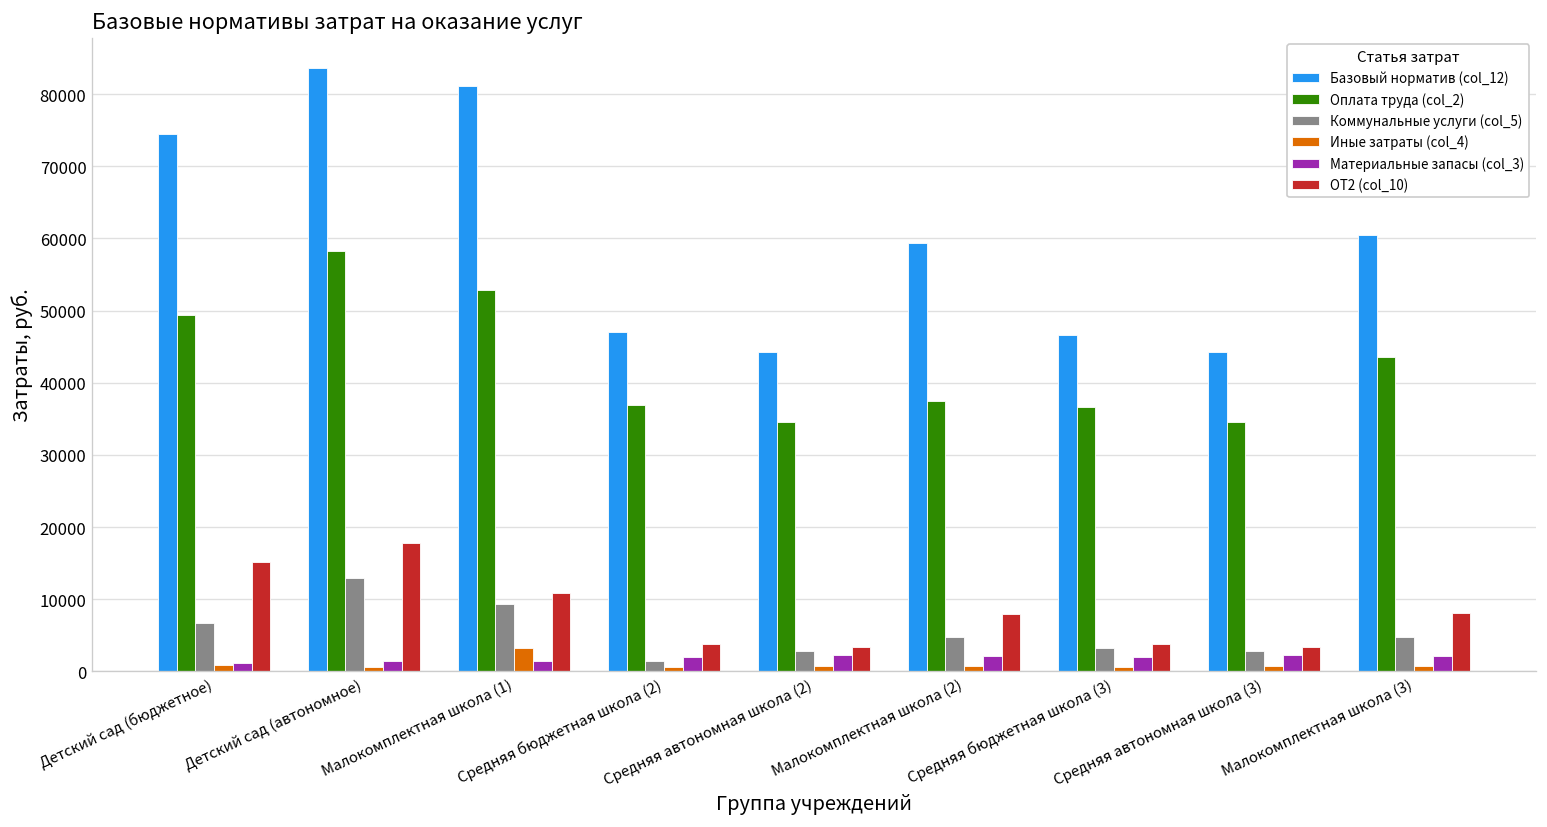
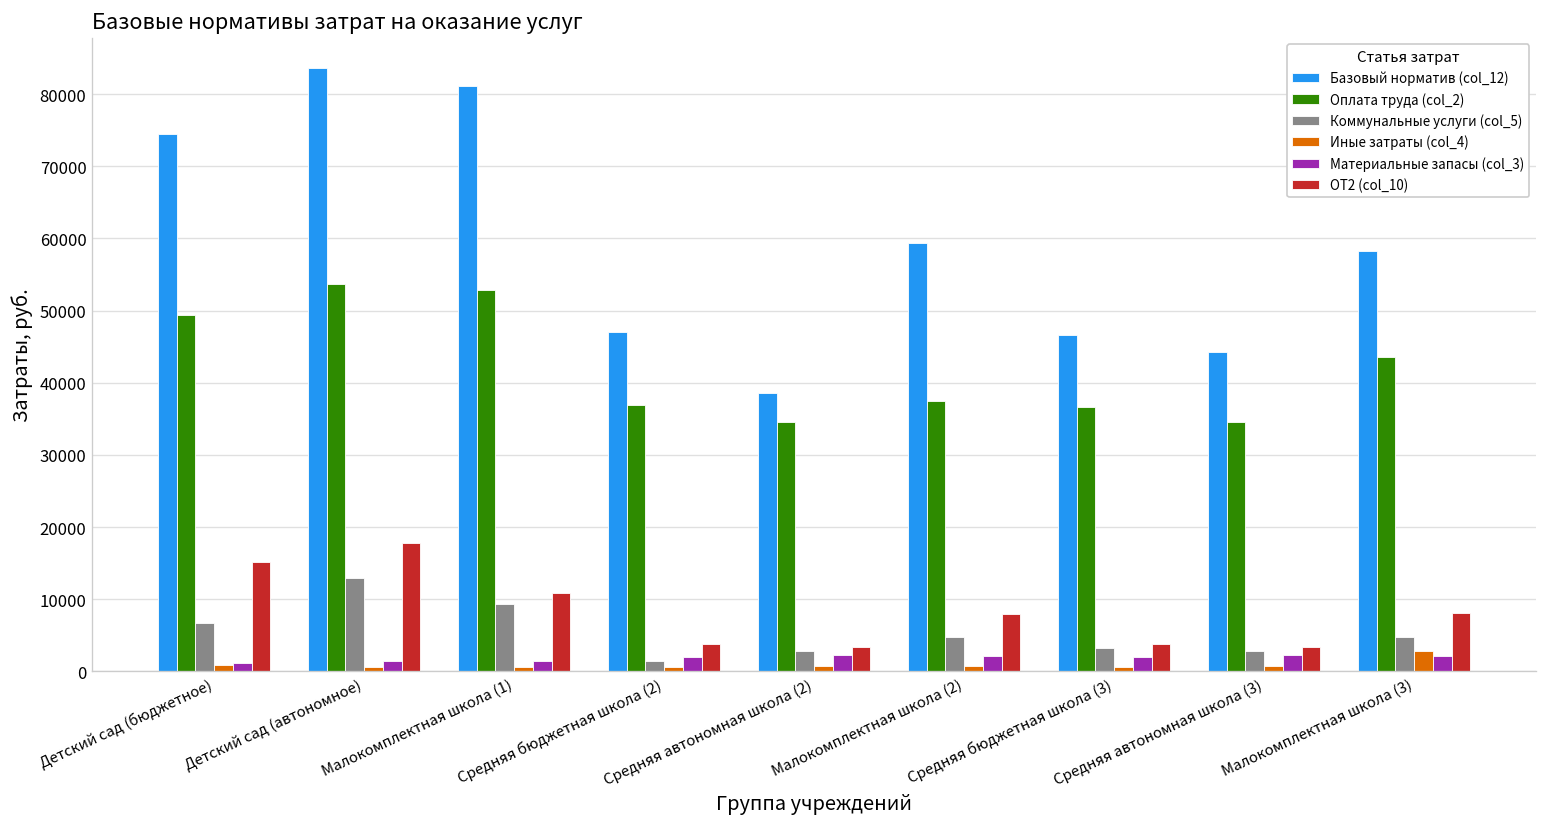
  {
    "Базовый норматив (col_12)": {
      "Детский сад (бюджетное)": 74000,
      "Детский сад (автономное)": 84000,
      "Малокомплектная школа (1)": 81000,
      "Средняя бюджетная школа (2)": 47000,
-     "Средняя автономная школа (2)": 44000,
+     "Средняя автономная школа (2)": 39000,
      "Малокомплектная школа (2)": 59000,
      "Средняя бюджетная школа (3)": 47000,
      "Средняя автономная школа (3)": 44000,
-     "Малокомплектная школа (3)": 60000
+     "Малокомплектная школа (3)": 58000
    },
    "Оплата труда (col_2)": {
      "Детский сад (бюджетное)": 49000,
-     "Детский сад (автономное)": 58000,
+     "Детский сад (автономное)": 54000,
      "Малокомплектная школа (1)": 53000,
      "Средняя бюджетная школа (2)": 37000,
      "Средняя автономная школа (2)": 35000,
      "Малокомплектная школа (2)": 37000,
      "Средняя бюджетная школа (3)": 37000,
      "Средняя автономная школа (3)": 35000,
      "Малокомплектная школа (3)": 44000
    },
    "Коммунальные услуги (col_5)": {
      "Детский сад (бюджетное)": 7000,
      "Детский сад (автономное)": 13000,
      "Малокомплектная школа (1)": 9000,
      "Средняя бюджетная школа (2)": 1000,
      "Средняя автономная школа (2)": 3000,
      "Малокомплектная школа (2)": 5000,
      "Средняя бюджетная школа (3)": 3000,
      "Средняя автономная школа (3)": 3000,
      "Малокомплектная школа (3)": 5000
    },
    "Иные затраты (col_4)": {
      "Детский сад (бюджетное)": 1000,
      "Детский сад (автономное)": 1000,
-     "Малокомплектная школа (1)": 3000,
+     "Малокомплектная школа (1)": 1000,
      "Средняя бюджетная школа (2)": 1000,
      "Средняя автономная школа (2)": 1000,
      "Малокомплектная школа (2)": 1000,
      "Средняя бюджетная школа (3)": 1000,
      "Средняя автономная школа (3)": 1000,
-     "Малокомплектная школа (3)": 1000
+     "Малокомплектная школа (3)": 3000
    },
    "Материальные запасы (col_3)": {
      "Детский сад (бюджетное)": 1000,
      "Детский сад (автономное)": 1000,
      "Малокомплектная школа (1)": 1000,
      "Средняя бюджетная школа (2)": 2000,
      "Средняя автономная школа (2)": 2000,
      "Малокомплектная школа (2)": 2000,
      "Средняя бюджетная школа (3)": 2000,
      "Средняя автономная школа (3)": 2000,
      "Малокомплектная школа (3)": 2000
    },
    "ОТ2 (col_10)": {
      "Детский сад (бюджетное)": 15000,
      "Детский сад (автономное)": 18000,
      "Малокомплектная школа (1)": 11000,
      "Средняя бюджетная школа (2)": 4000,
      "Средняя автономная школа (2)": 3000,
      "Малокомплектная школа (2)": 8000,
      "Средняя бюджетная школа (3)": 4000,
      "Средняя автономная школа (3)": 3000,
      "Малокомплектная школа (3)": 8000
    }
  }
